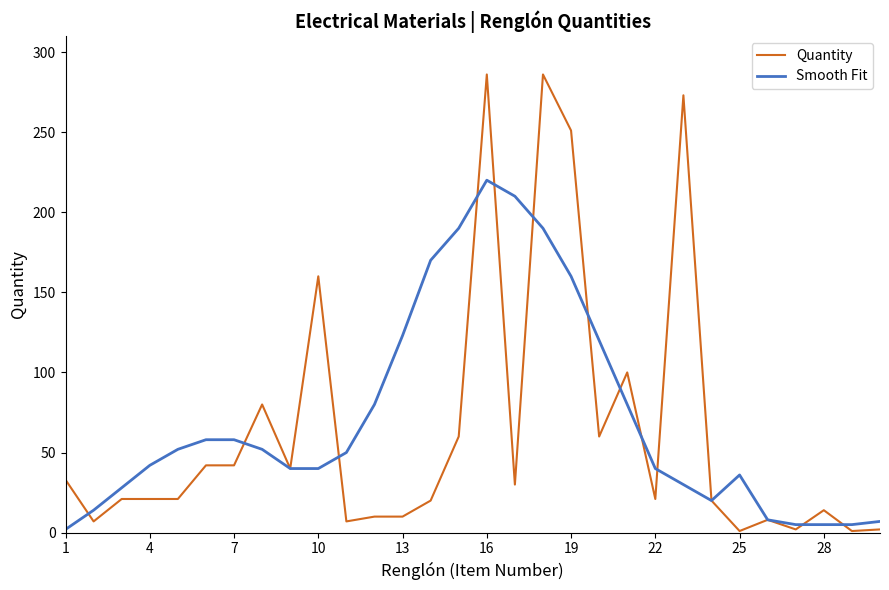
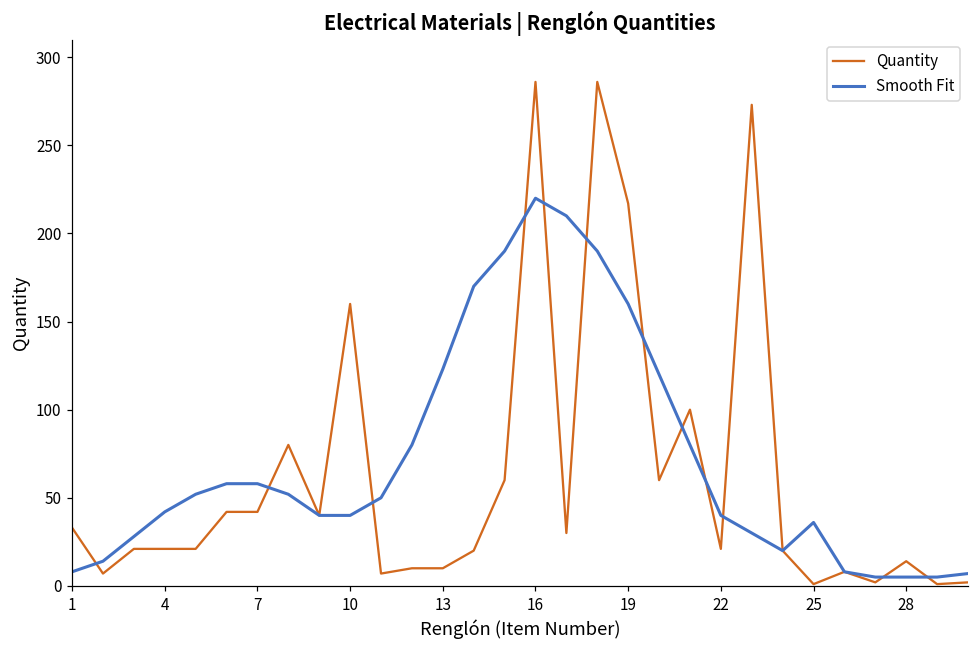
  {
    "Quantity": {
      "1": 33,
      "4": 21,
      "7": 42,
      "10": 160,
      "13": 10,
      "16": 286,
-     "19": 251,
+     "19": 217,
      "22": 21,
      "25": 1,
      "28": 14
    },
    "Smooth Fit": {
-     "1": 2,
+     "1": 8,
      "4": 42,
      "7": 58,
      "10": 40,
      "13": 123,
      "16": 220,
      "19": 160,
      "22": 40,
      "25": 36,
      "28": 5
    }
  }
